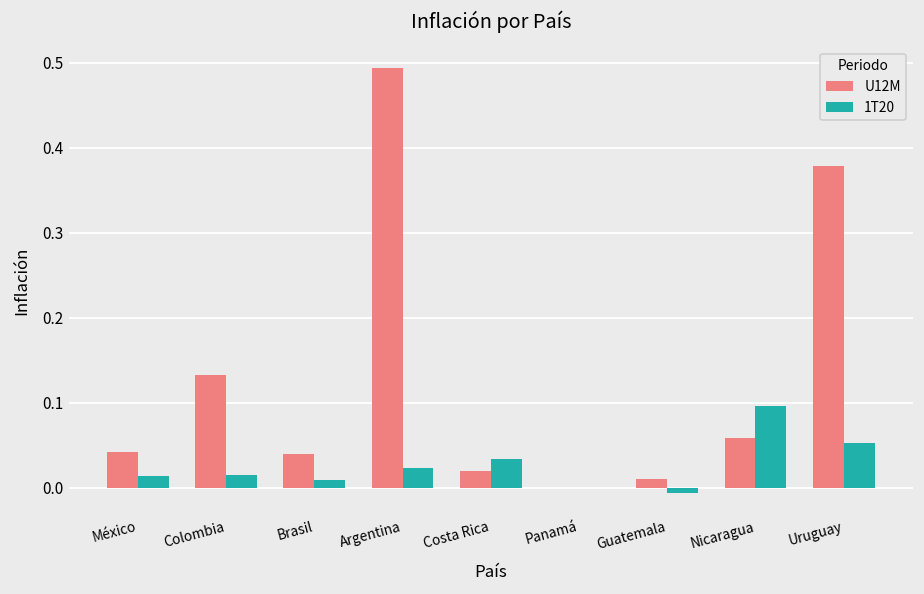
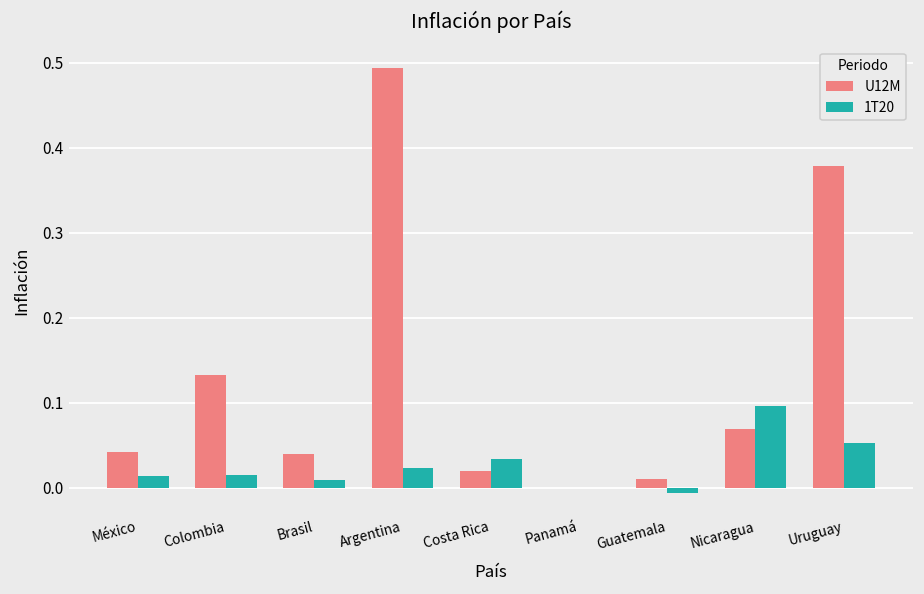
  {
    "U12M": {
      "México": 0.04,
      "Colombia": 0.13,
      "Brasil": 0.04,
      "Argentina": 0.49,
      "Costa Rica": 0.02,
      "Guatemala": 0.01,
-     "Nicaragua": 0.06,
+     "Nicaragua": 0.07,
      "Uruguay": 0.38
    },
    "1T20": {
      "México": 0.01,
      "Colombia": 0.02,
      "Brasil": 0.01,
      "Argentina": 0.02,
      "Costa Rica": 0.03,
      "Guatemala": -0.01,
      "Nicaragua": 0.10,
      "Uruguay": 0.05
    }
  }
